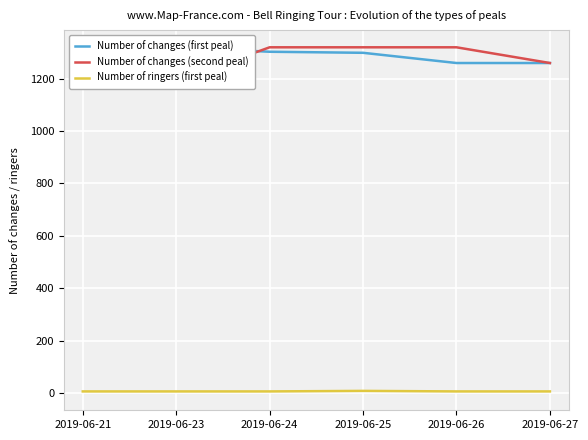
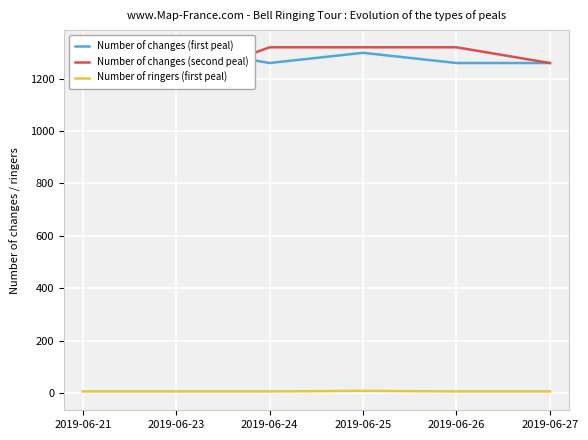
  {
    "Number of changes (first peal)": {
-     "2019-06-24": 1300,
+     "2019-06-24": 1260,
      "2019-06-25": 1300,
      "2019-06-26": 1260
    },
    "Number of changes (second peal)": {
      "2019-06-24": 1320,
      "2019-06-25": 1320,
      "2019-06-26": 1320
    }
  }
